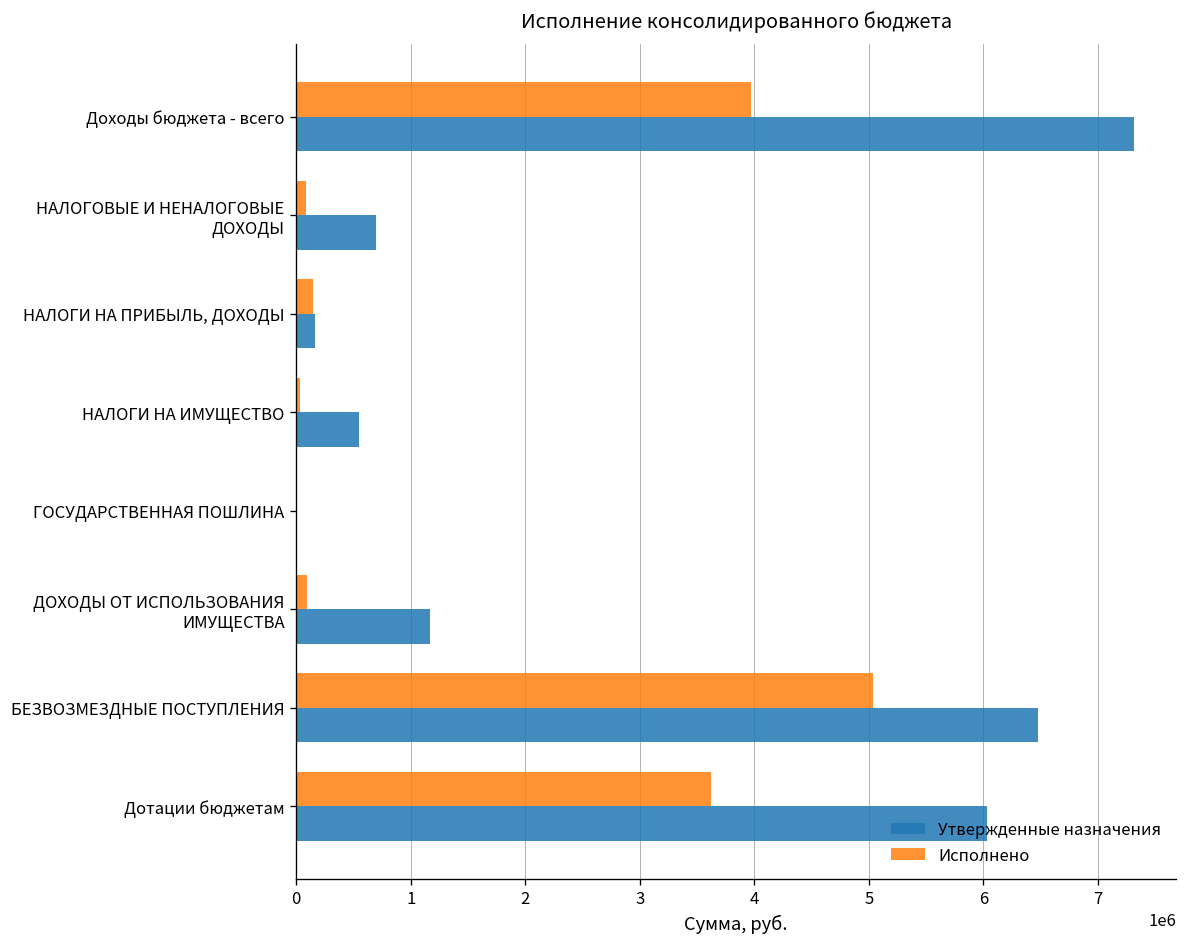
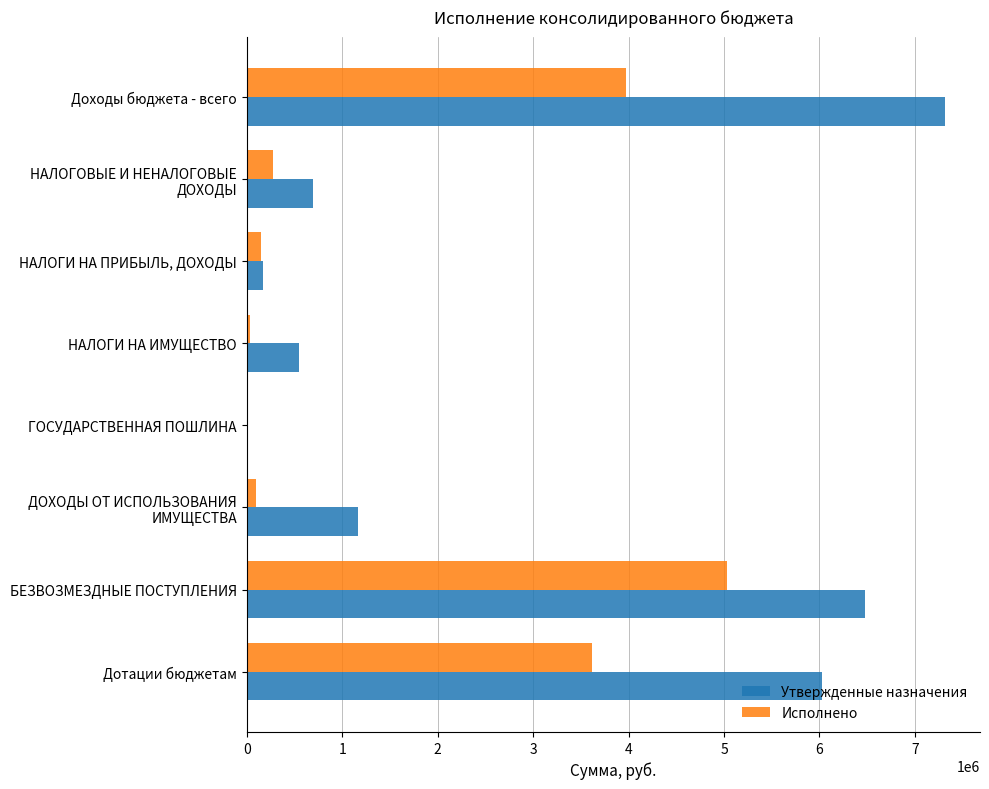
  {
    "Утвержденные назначения": {
      "Доходы бюджета - всего": 7300000,
      "НАЛОГОВЫЕ И НЕНАЛОГОВЫЕ ДОХОДЫ": 700000,
      "НАЛОГИ НА ПРИБЫЛЬ, ДОХОДЫ": 200000,
      "НАЛОГИ НА ИМУЩЕСТВО": 600000,
      "ДОХОДЫ ОТ ИСПОЛЬЗОВАНИЯ ИМУЩЕСТВА": 1200000,
      "БЕЗВОЗМЕЗДНЫЕ ПОСТУПЛЕНИЯ": 6500000,
      "Дотации бюджетам": 6000000
    },
    "Исполнено": {
      "Доходы бюджета - всего": 4000000,
-     "НАЛОГОВЫЕ И НЕНАЛОГОВЫЕ ДОХОДЫ": 100000,
+     "НАЛОГОВЫЕ И НЕНАЛОГОВЫЕ ДОХОДЫ": 300000,
      "НАЛОГИ НА ПРИБЫЛЬ, ДОХОДЫ": 100000,
      "НАЛОГИ НА ИМУЩЕСТВО": 0,
      "ДОХОДЫ ОТ ИСПОЛЬЗОВАНИЯ ИМУЩЕСТВА": 100000,
      "БЕЗВОЗМЕЗДНЫЕ ПОСТУПЛЕНИЯ": 5000000,
      "Дотации бюджетам": 3600000
    }
  }
